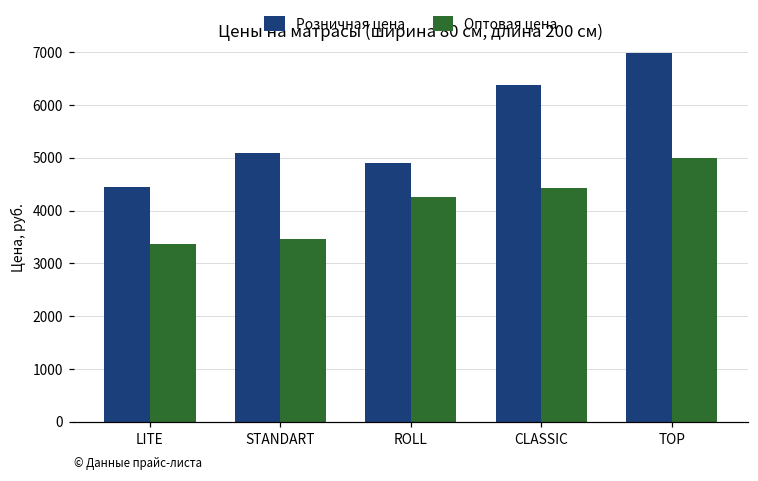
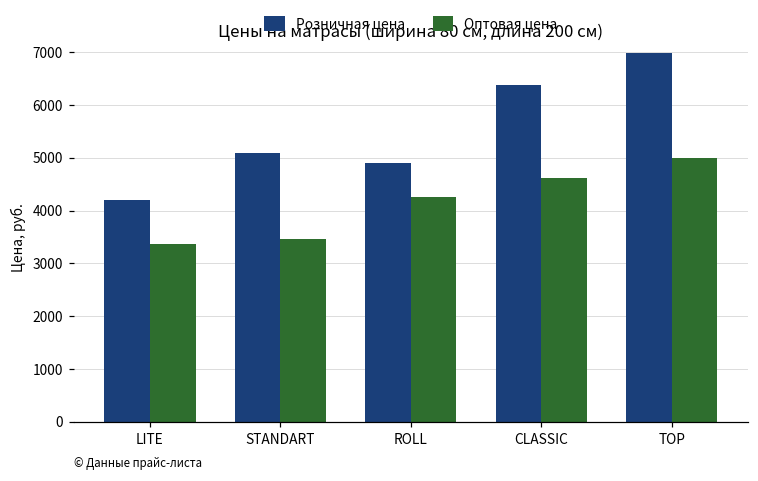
  {
    "Розничная цена": {
-     "LITE": 4500,
+     "LITE": 4200,
      "STANDART": 5100,
      "ROLL": 4900,
      "CLASSIC": 6400,
      "TOP": 7000
    },
    "Оптовая цена": {
      "LITE": 3400,
      "STANDART": 3500,
      "ROLL": 4300,
-     "CLASSIC": 4400,
+     "CLASSIC": 4600,
      "TOP": 5000
    }
  }
